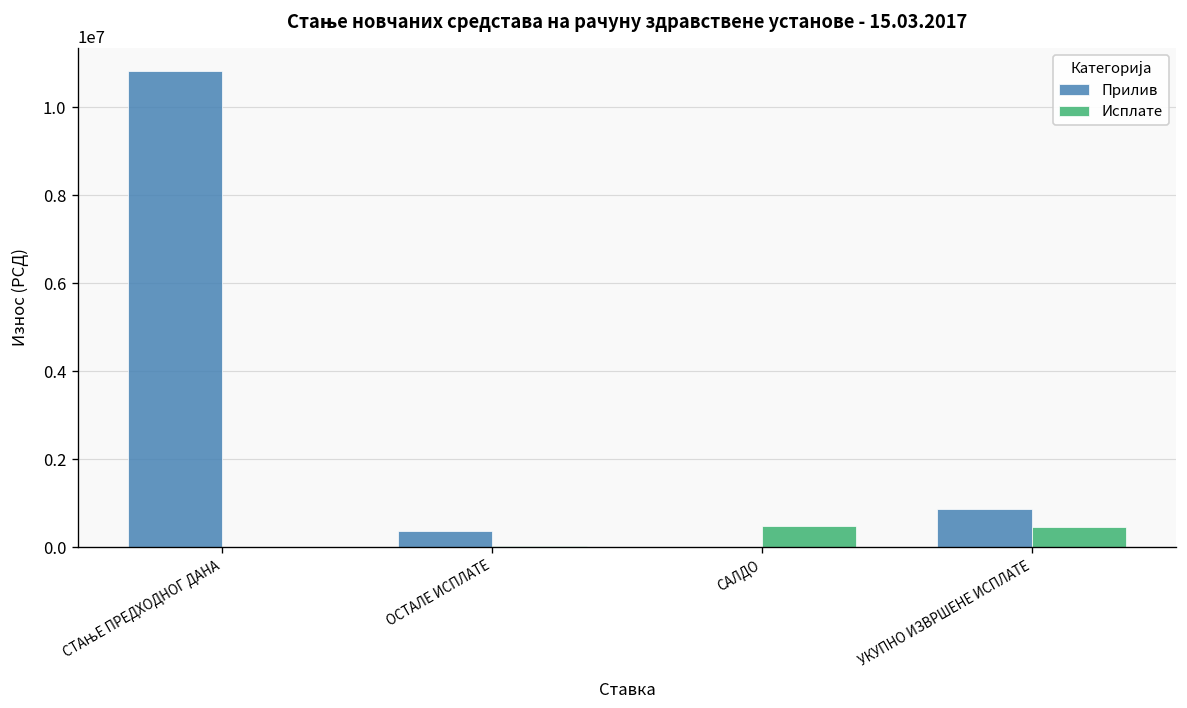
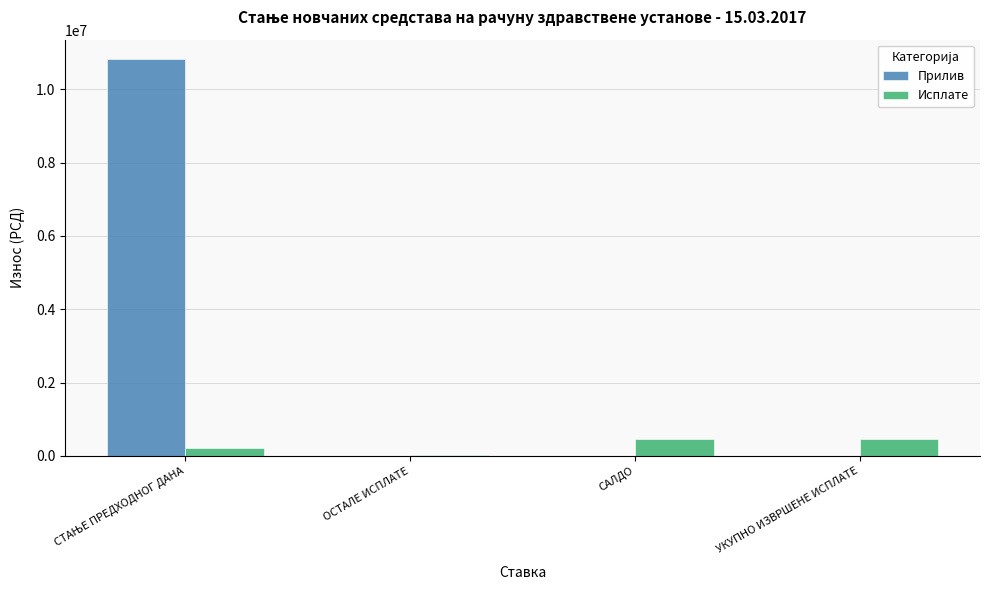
  {
    "Прилив": {
      "СТАЊЕ ПРЕДХОДНОГ ДАНА": 10800000,
-     "ОСТАЛЕ ИСПЛАТЕ": 400000,
+     "ОСТАЛЕ ИСПЛАТЕ": 0,
      "САЛДО": 0,
-     "УКУПНО ИЗВРШЕНЕ ИСПЛАТЕ": 900000
+     "УКУПНО ИЗВРШЕНЕ ИСПЛАТЕ": 0
    },
    "Исплате": {
-     "СТАЊЕ ПРЕДХОДНОГ ДАНА": 0,
+     "СТАЊЕ ПРЕДХОДНОГ ДАНА": 200000,
      "САЛДО": 500000,
      "УКУПНО ИЗВРШЕНЕ ИСПЛАТЕ": 500000
    }
  }
